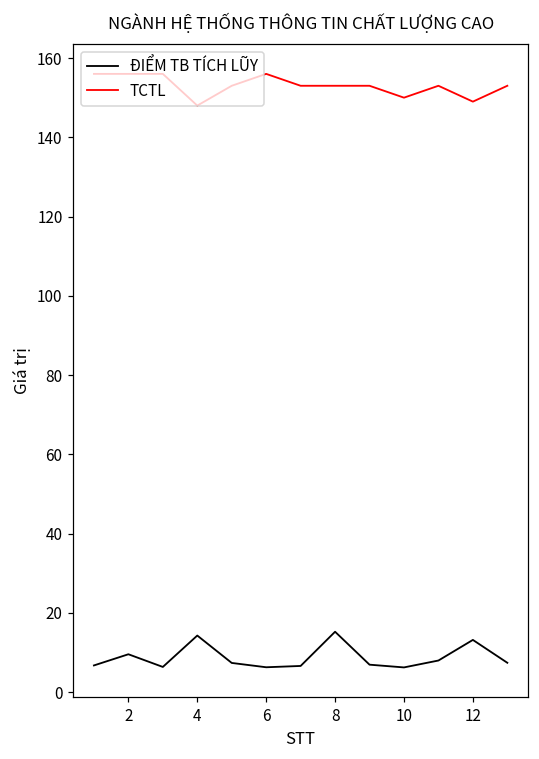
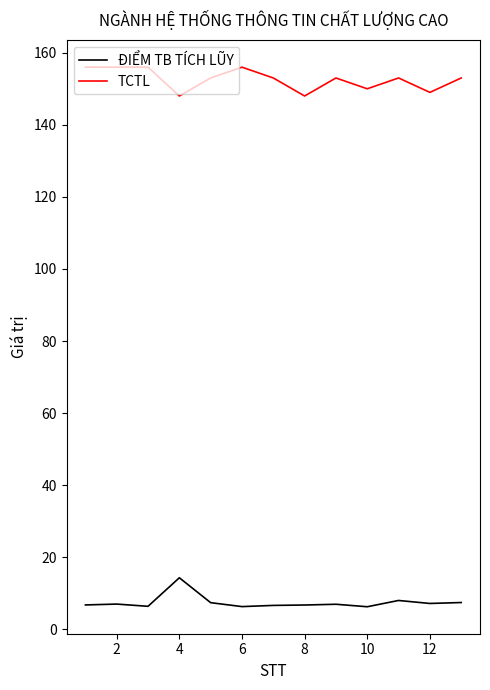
  {
    "ĐIỂM TB TÍCH LŨY": {
-     "2": 10,
+     "2": 7,
      "4": 14,
      "6": 6,
-     "8": 15,
+     "8": 7,
      "10": 6,
-     "12": 13
+     "12": 7
    },
    "TCTL": {
      "4": 148,
      "6": 156,
-     "8": 153,
+     "8": 148,
      "10": 150,
      "12": 149
    }
  }
